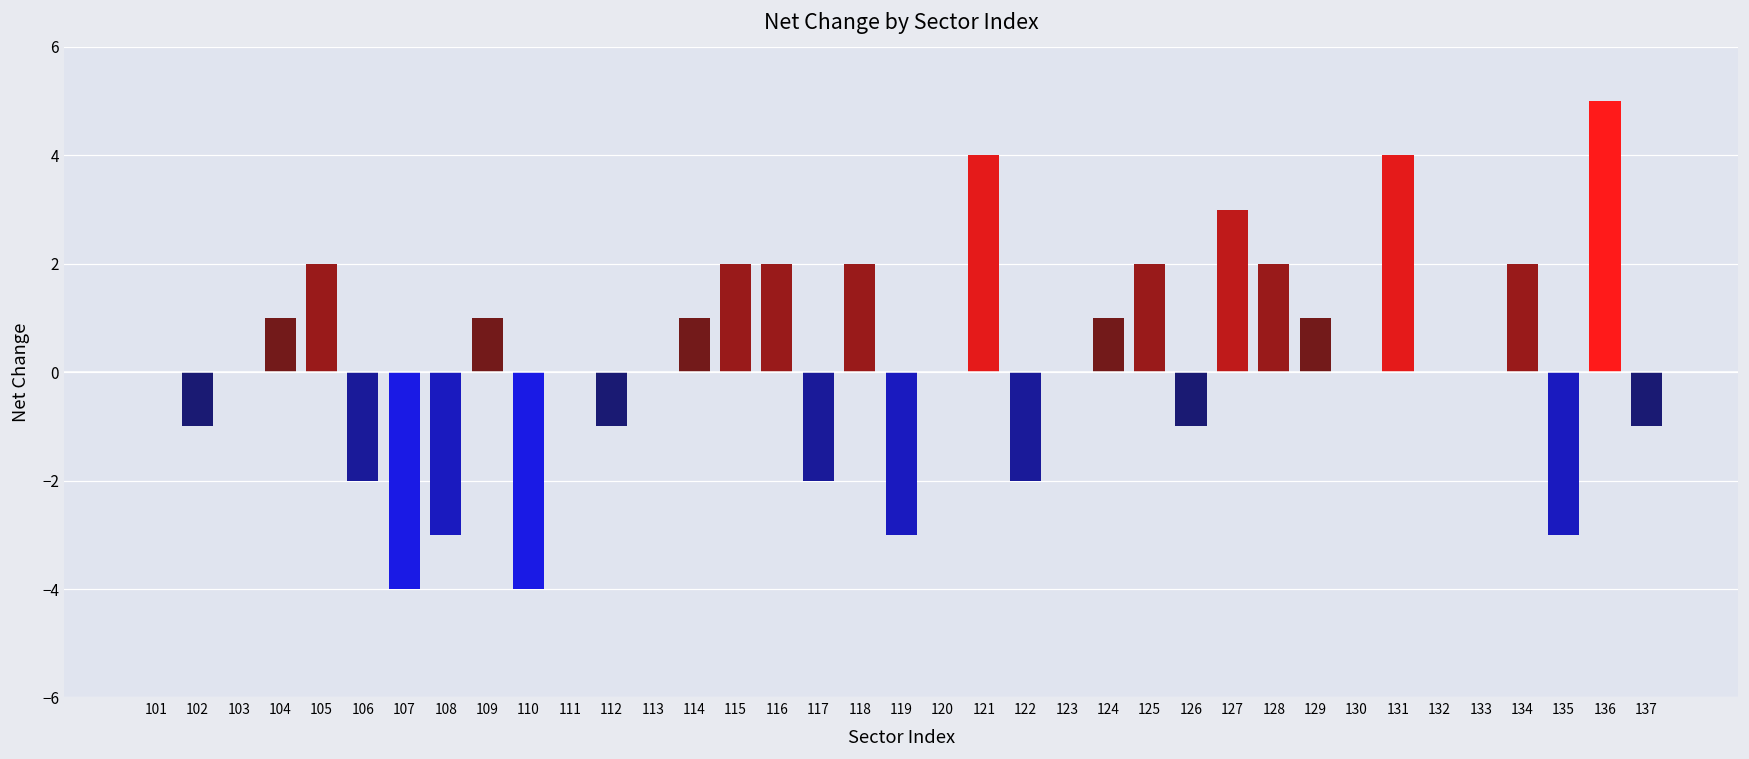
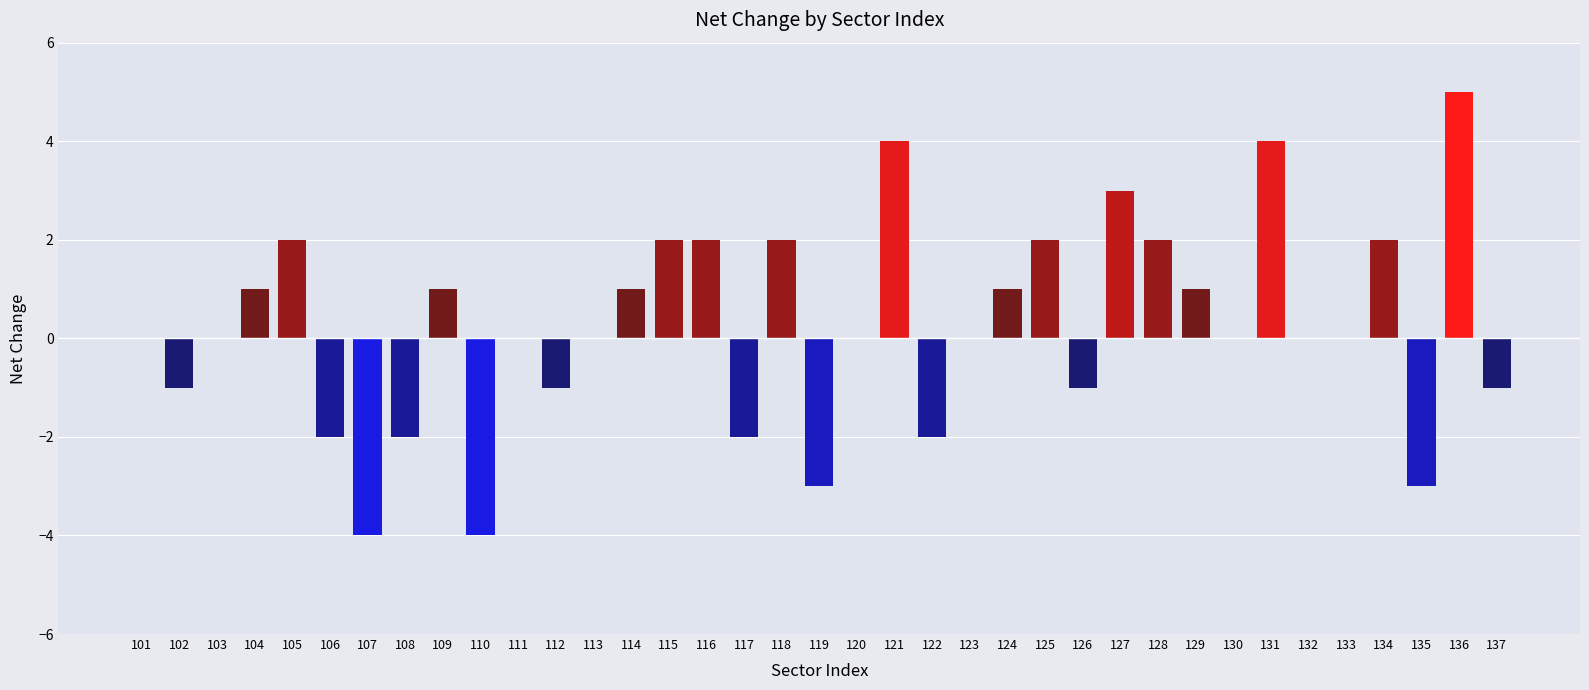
  {
    "101": 0,
    "102": -1,
    "103": 0,
    "104": 1,
    "105": 2,
    "106": -2,
    "107": -4,
-   "108": -3,
+   "108": -2,
    "109": 1,
    "110": -4,
    "111": 0,
    "112": -1,
    "113": 0,
    "114": 1,
    "115": 2,
    "116": 2,
    "117": -2,
    "118": 2,
    "119": -3,
    "120": 0,
    "121": 4,
    "122": -2,
    "123": 0,
    "124": 1,
    "125": 2,
    "126": -1,
    "127": 3,
    "128": 2,
    "129": 1,
    "130": 0,
    "131": 4,
    "132": 0,
    "133": 0,
    "134": 2,
    "135": -3,
    "136": 5,
    "137": -1
  }
